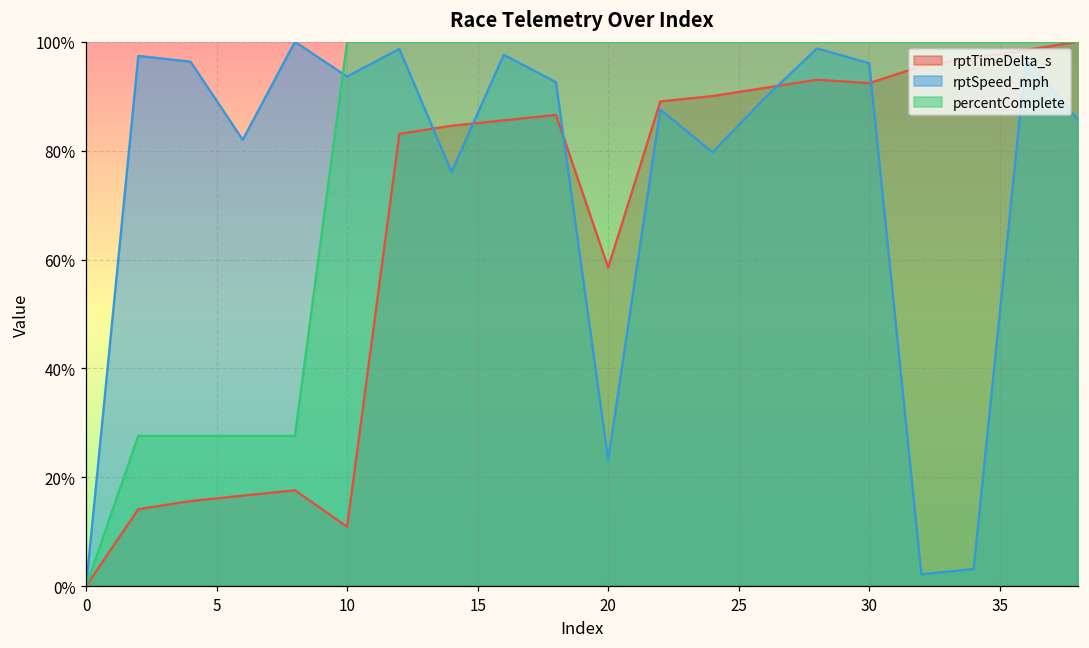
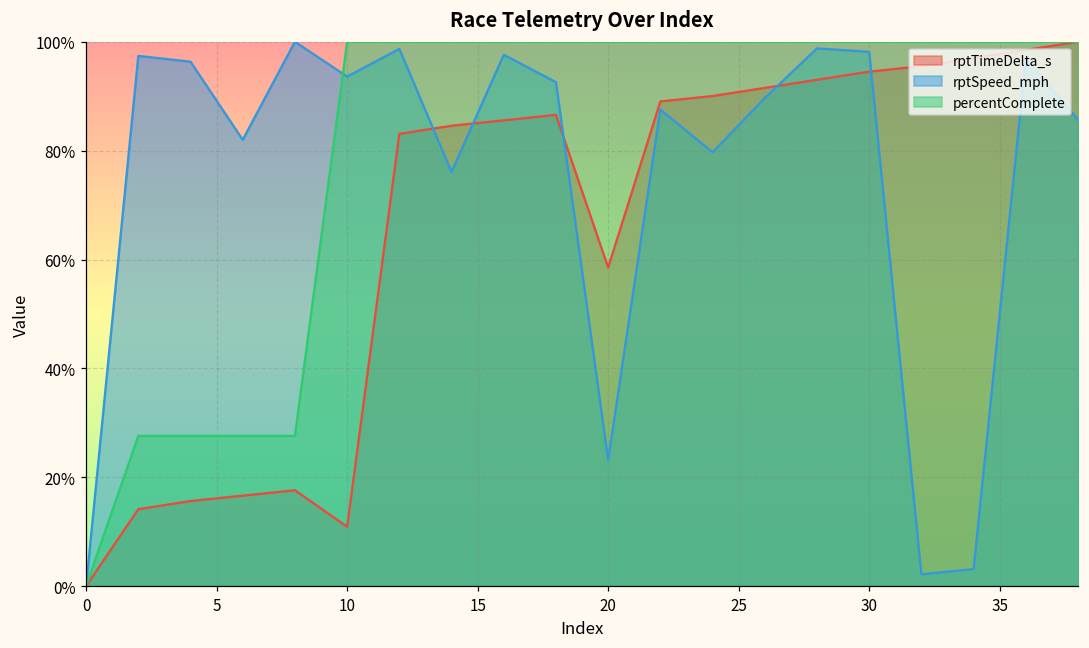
  {
    "rptTimeDelta_s": {
      "10": "11%",
      "20": "59%",
-     "30": "92%"
+     "30": "95%"
    },
    "rptSpeed_mph": {
      "10": "94%",
      "20": "23%",
-     "30": "96%"
+     "30": "98%"
    },
    "percentComplete": {
      "10": "100%",
      "20": "100%",
      "30": "100%"
    }
  }
